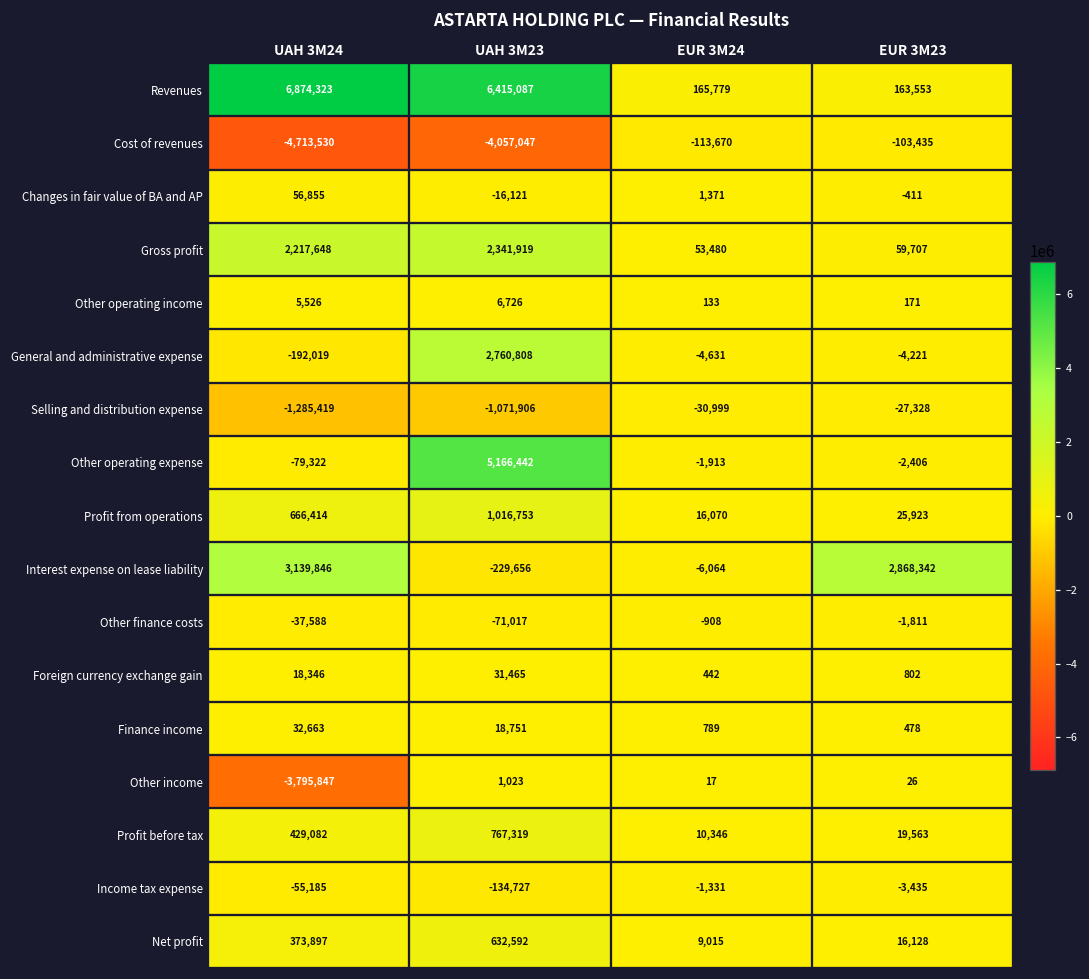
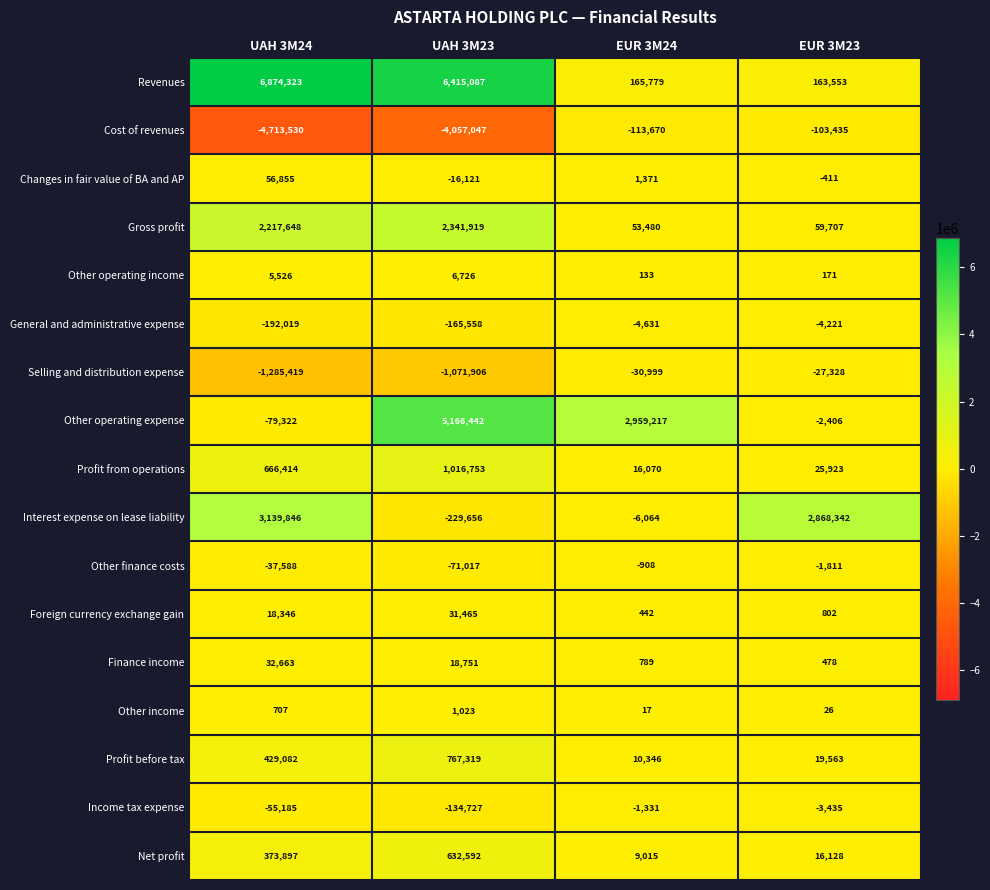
  {
    "Revenues": {
      "UAH 3M24": "6,874,323",
      "UAH 3M23": "6,415,087",
      "EUR 3M24": "165,779",
      "EUR 3M23": "163,553"
    },
    "Cost of revenues": {
      "UAH 3M24": "-4,713,530",
      "UAH 3M23": "-4,057,047",
      "EUR 3M24": "-113,670",
      "EUR 3M23": "-103,435"
    },
    "Changes in fair value of BA and AP": {
      "UAH 3M24": "56,855",
      "UAH 3M23": "-16,121",
      "EUR 3M24": "1,371",
      "EUR 3M23": "-411"
    },
    "Gross profit": {
      "UAH 3M24": "2,217,648",
      "UAH 3M23": "2,341,919",
      "EUR 3M24": "53,480",
      "EUR 3M23": "59,707"
    },
    "Other operating income": {
      "UAH 3M24": "5,526",
      "UAH 3M23": "6,726",
      "EUR 3M24": "133",
      "EUR 3M23": "171"
    },
    "General and administrative expense": {
      "UAH 3M24": "-192,019",
-     "UAH 3M23": "2,760,808",
+     "UAH 3M23": "-165,558",
      "EUR 3M24": "-4,631",
      "EUR 3M23": "-4,221"
    },
    "Selling and distribution expense": {
      "UAH 3M24": "-1,285,419",
      "UAH 3M23": "-1,071,906",
      "EUR 3M24": "-30,999",
      "EUR 3M23": "-27,328"
    },
    "Other operating expense": {
      "UAH 3M24": "-79,322",
      "UAH 3M23": "5,166,442",
-     "EUR 3M24": "-1,913",
+     "EUR 3M24": "2,959,217",
      "EUR 3M23": "-2,406"
    },
    "Profit from operations": {
      "UAH 3M24": "666,414",
      "UAH 3M23": "1,016,753",
      "EUR 3M24": "16,070",
      "EUR 3M23": "25,923"
    },
    "Interest expense on lease liability": {
      "UAH 3M24": "3,139,846",
      "UAH 3M23": "-229,656",
      "EUR 3M24": "-6,064",
      "EUR 3M23": "2,868,342"
    },
    "Other finance costs": {
      "UAH 3M24": "-37,588",
      "UAH 3M23": "-71,017",
      "EUR 3M24": "-908",
      "EUR 3M23": "-1,811"
    },
    "Foreign currency exchange gain": {
      "UAH 3M24": "18,346",
      "UAH 3M23": "31,465",
      "EUR 3M24": "442",
      "EUR 3M23": "802"
    },
    "Finance income": {
      "UAH 3M24": "32,663",
      "UAH 3M23": "18,751",
      "EUR 3M24": "789",
      "EUR 3M23": "478"
    },
    "Other income": {
-     "UAH 3M24": "-3,795,847",
+     "UAH 3M24": "707",
      "UAH 3M23": "1,023",
      "EUR 3M24": "17",
      "EUR 3M23": "26"
    },
    "Profit before tax": {
      "UAH 3M24": "429,082",
      "UAH 3M23": "767,319",
      "EUR 3M24": "10,346",
      "EUR 3M23": "19,563"
    },
    "Income tax expense": {
      "UAH 3M24": "-55,185",
      "UAH 3M23": "-134,727",
      "EUR 3M24": "-1,331",
      "EUR 3M23": "-3,435"
    },
    "Net profit": {
      "UAH 3M24": "373,897",
      "UAH 3M23": "632,592",
      "EUR 3M24": "9,015",
      "EUR 3M23": "16,128"
    }
  }
